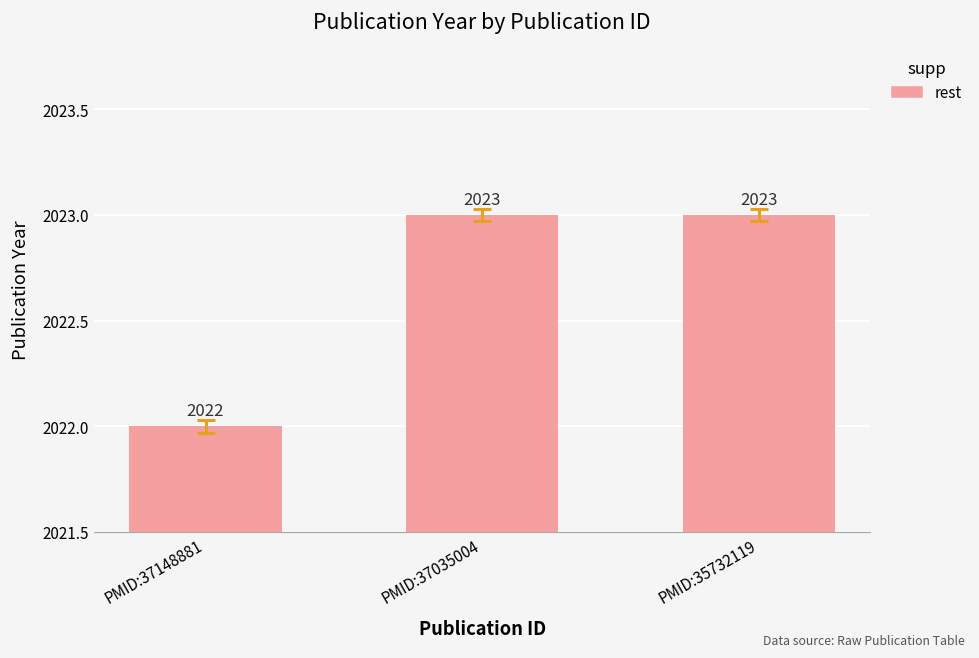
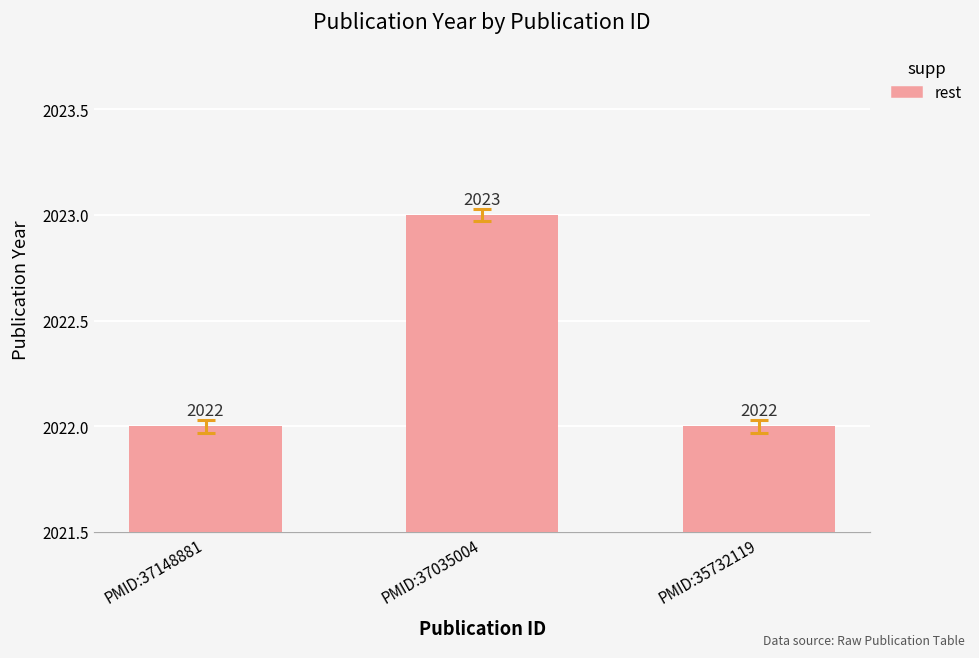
  {
    "rest": {
-     "PMID:35732119": 2023
+     "PMID:35732119": 2022
    }
  }
